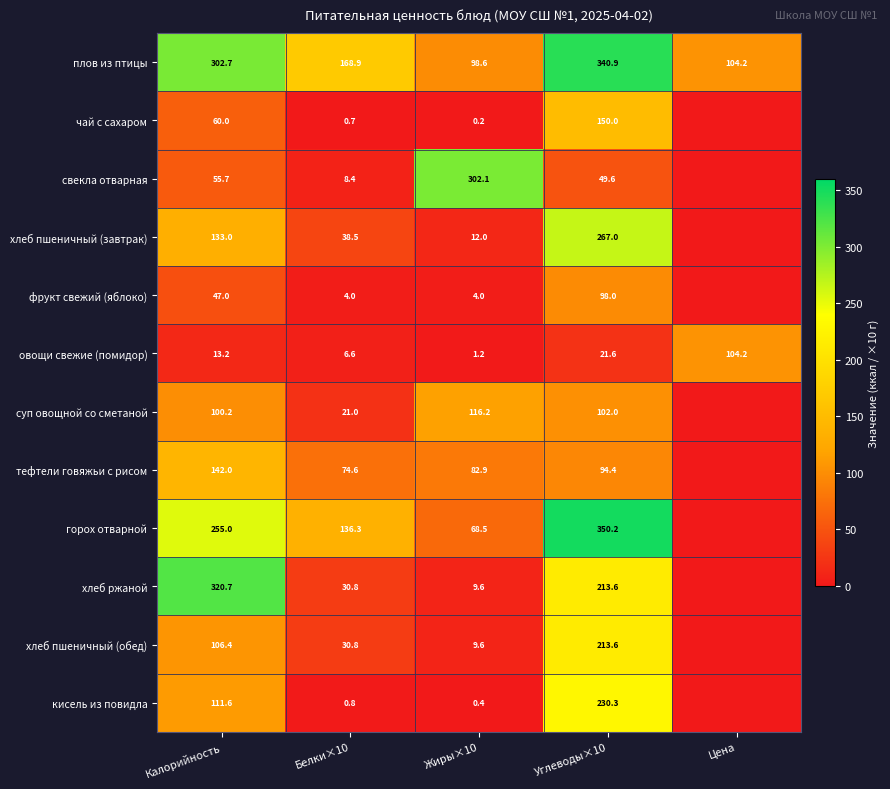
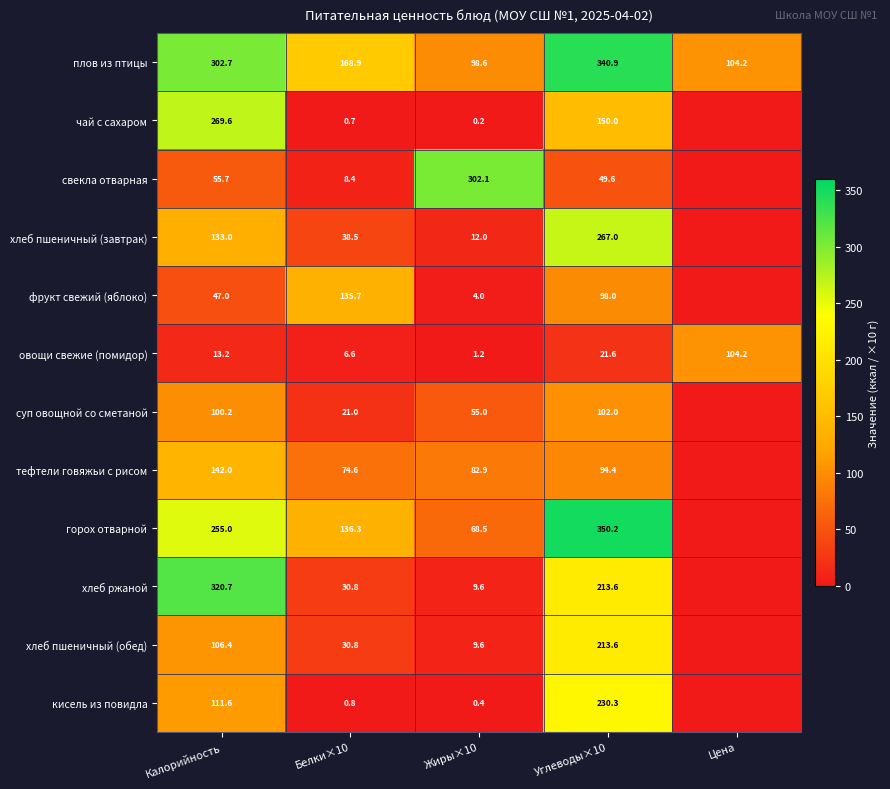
  {
    "плов из птицы": {
      "Калорийность": 302.7,
      "Белки×10": 168.9,
      "Жиры×10": 98.6,
      "Углеводы×10": 340.9,
      "Цена": 104.2
    },
    "чай с сахаром": {
-     "Калорийность": 60.0,
+     "Калорийность": 269.6,
      "Белки×10": 0.7,
      "Жиры×10": 0.2,
      "Углеводы×10": 150.0
    },
    "свекла отварная": {
      "Калорийность": 55.7,
      "Белки×10": 8.4,
      "Жиры×10": 302.1,
      "Углеводы×10": 49.6
    },
    "хлеб пшеничный (завтрак)": {
      "Калорийность": 133.0,
      "Белки×10": 38.5,
      "Жиры×10": 12.0,
      "Углеводы×10": 267.0
    },
    "фрукт свежий (яблоко)": {
      "Калорийность": 47.0,
-     "Белки×10": 4.0,
+     "Белки×10": 135.7,
      "Жиры×10": 4.0,
      "Углеводы×10": 98.0
    },
    "овощи свежие (помидор)": {
      "Калорийность": 13.2,
      "Белки×10": 6.6,
      "Жиры×10": 1.2,
      "Углеводы×10": 21.6,
      "Цена": 104.2
    },
    "суп овощной со сметаной": {
      "Калорийность": 100.2,
      "Белки×10": 21.0,
-     "Жиры×10": 116.2,
+     "Жиры×10": 55.0,
      "Углеводы×10": 102.0
    },
    "тефтели говяжьи с рисом": {
      "Калорийность": 142.0,
      "Белки×10": 74.6,
      "Жиры×10": 82.9,
      "Углеводы×10": 94.4
    },
    "горох отварной": {
      "Калорийность": 255.0,
      "Белки×10": 136.3,
      "Жиры×10": 68.5,
      "Углеводы×10": 350.2
    },
    "хлеб ржаной": {
      "Калорийность": 320.7,
      "Белки×10": 30.8,
      "Жиры×10": 9.6,
      "Углеводы×10": 213.6
    },
    "хлеб пшеничный (обед)": {
      "Калорийность": 106.4,
      "Белки×10": 30.8,
      "Жиры×10": 9.6,
      "Углеводы×10": 213.6
    },
    "кисель из повидла": {
      "Калорийность": 111.6,
      "Белки×10": 0.8,
      "Жиры×10": 0.4,
      "Углеводы×10": 230.3
    }
  }
